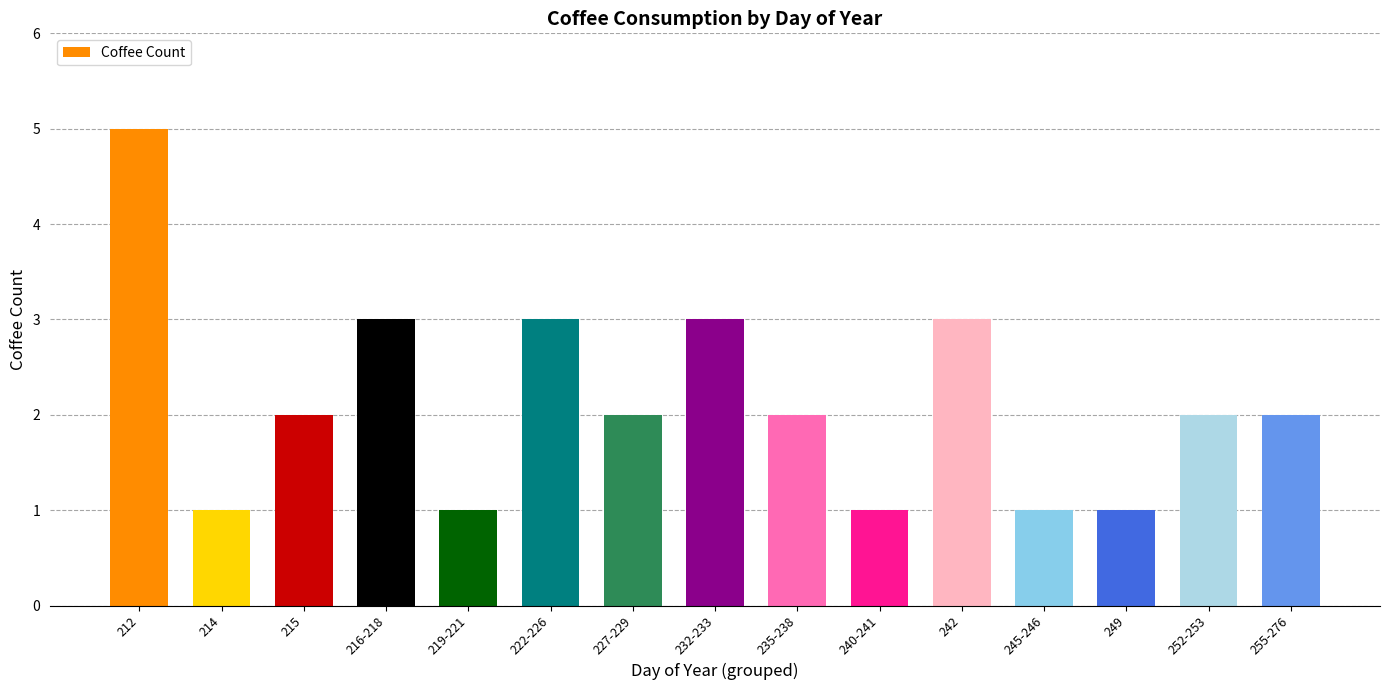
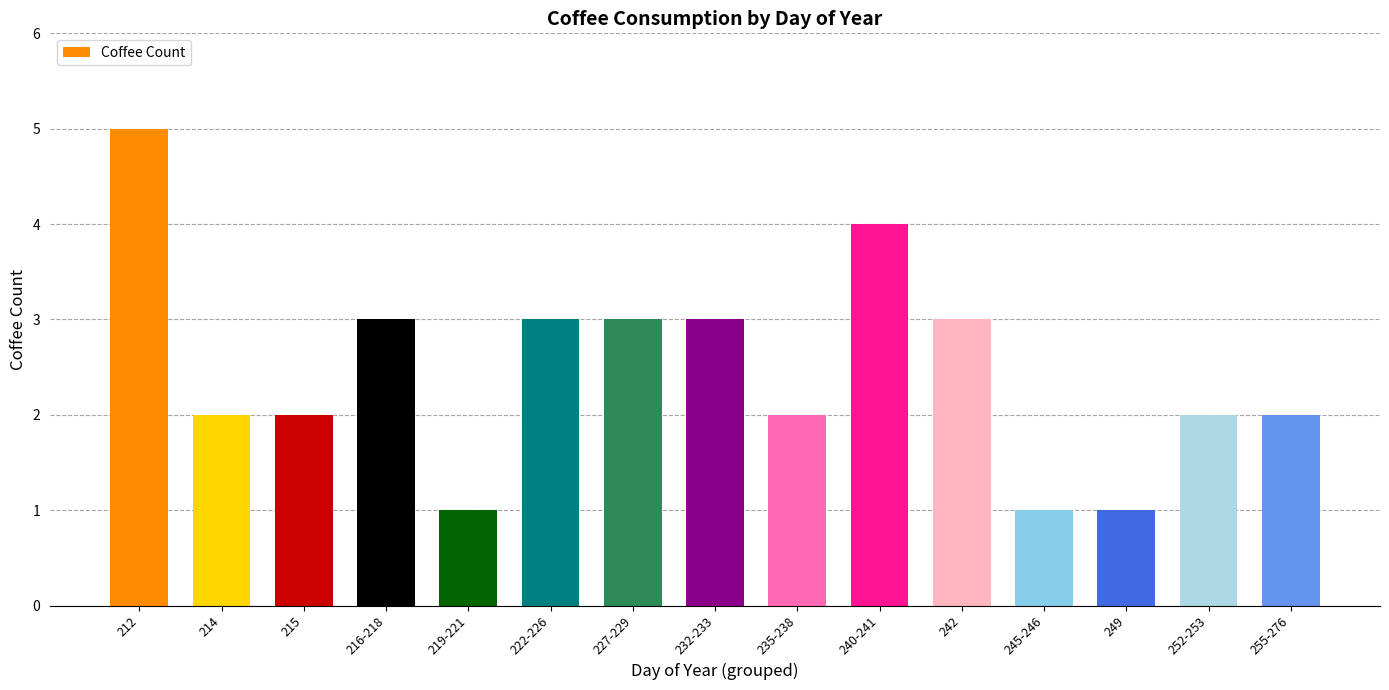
  {
    "212": 5,
-   "214": 1,
+   "214": 2,
    "215": 2,
    "216-218": 3,
    "219-221": 1,
    "222-226": 3,
-   "227-229": 2,
+   "227-229": 3,
    "232-233": 3,
    "235-238": 2,
-   "240-241": 1,
+   "240-241": 4,
    "242": 3,
    "245-246": 1,
    "249": 1,
    "252-253": 2,
    "255-276": 2
  }
